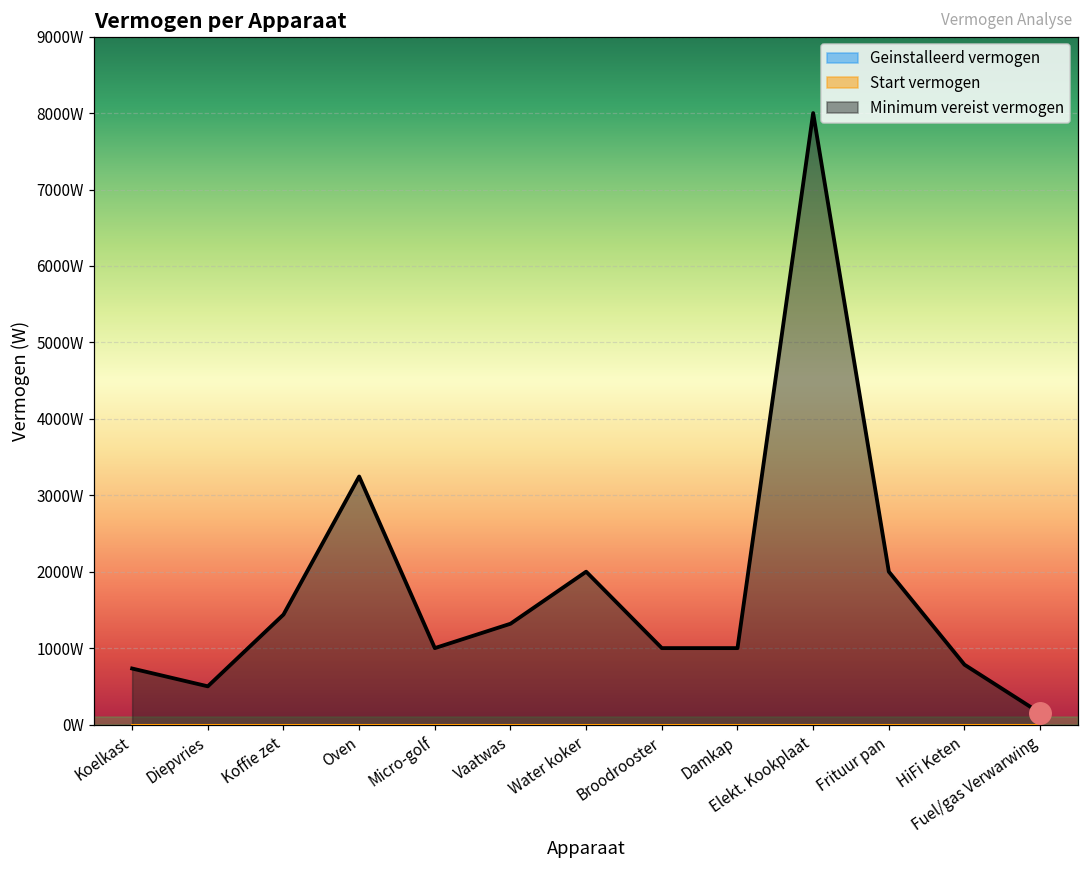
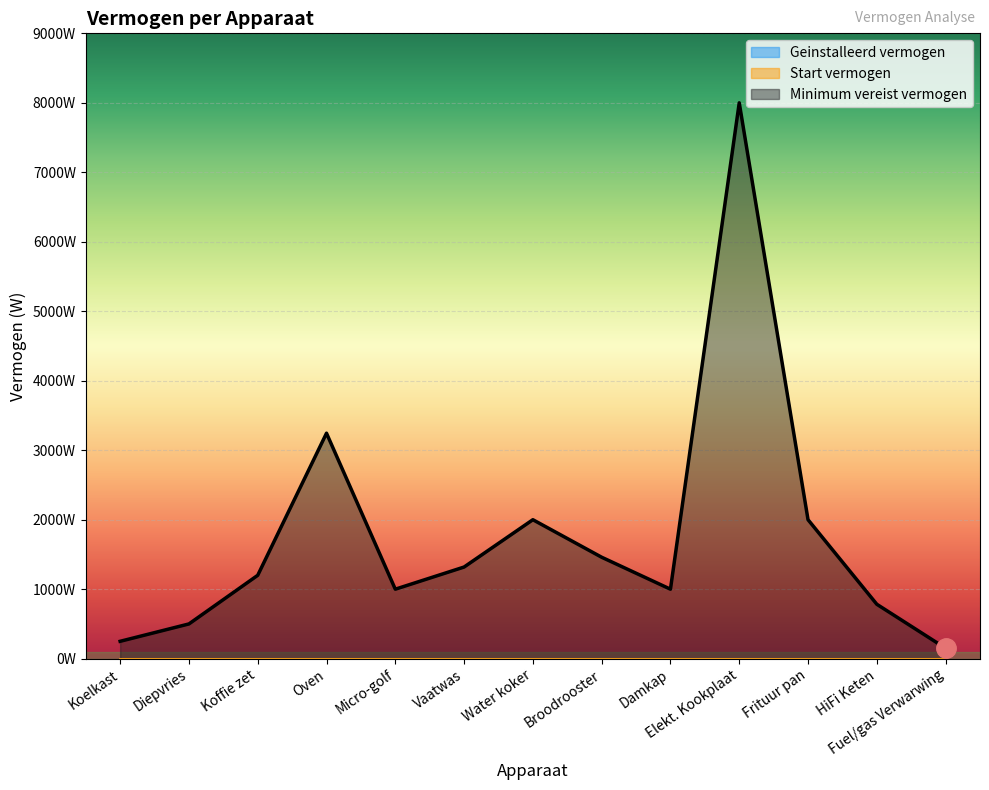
  {
    "Start vermogen": {
      "Koelkast": "0W",
      "Diepvries": "0W",
      "Koffie zet": "0W",
      "Oven": "0W",
      "Micro-golf": "0W",
      "Vaatwas": "0W",
      "Water koker": "0W",
      "Broodrooster": "0W",
      "Damkap": "0W",
      "Elekt. Kookplaat": "0W",
      "Frituur pan": "0W",
      "HiFi Keten": "0W",
      "Fuel/gas Verwarwing": "0W"
    },
    "Minimum vereist vermogen": {
-     "Koelkast": "700W",
+     "Koelkast": "300W",
      "Diepvries": "500W",
-     "Koffie zet": "1400W",
+     "Koffie zet": "1200W",
      "Oven": "3200W",
      "Micro-golf": "1000W",
      "Vaatwas": "1300W",
      "Water koker": "2000W",
-     "Broodrooster": "1000W",
+     "Broodrooster": "1500W",
      "Damkap": "1000W",
      "Elekt. Kookplaat": "8000W",
      "Frituur pan": "2000W",
      "HiFi Keten": "800W"
    }
  }
